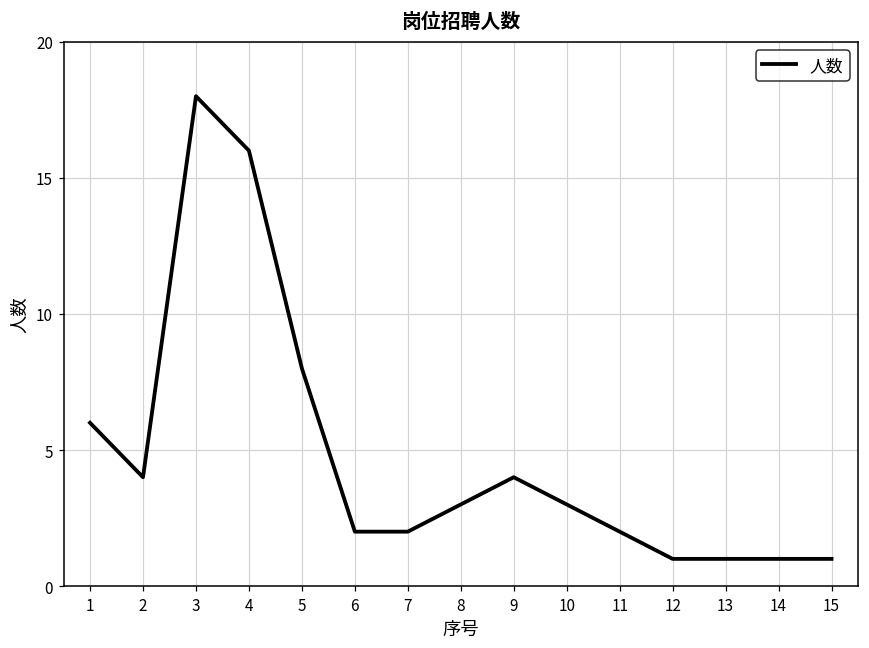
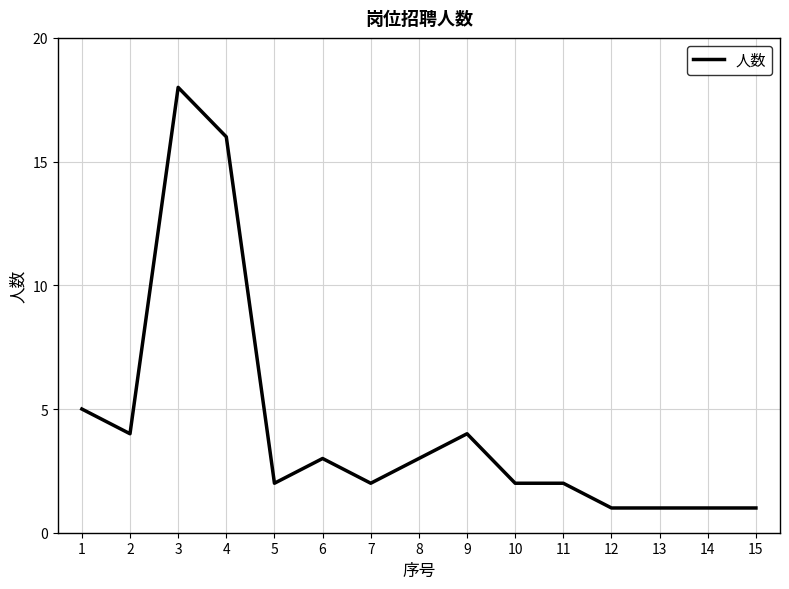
  {
-   "1": 6,
+   "1": 5,
    "2": 4,
    "3": 18,
    "4": 16,
-   "5": 8,
-   "6": 2,
+   "5": 2,
+   "6": 3,
    "7": 2,
    "8": 3,
    "9": 4,
-   "10": 3,
+   "10": 2,
    "11": 2,
    "12": 1,
    "13": 1,
    "14": 1,
    "15": 1
  }
